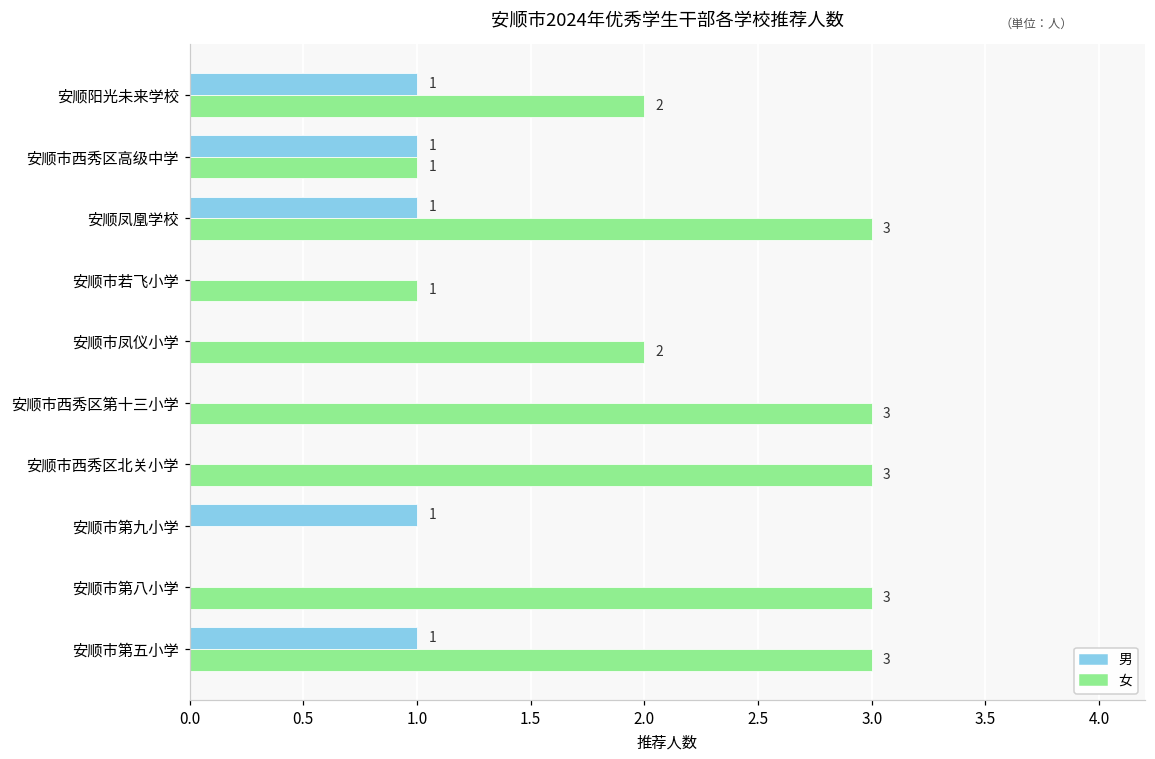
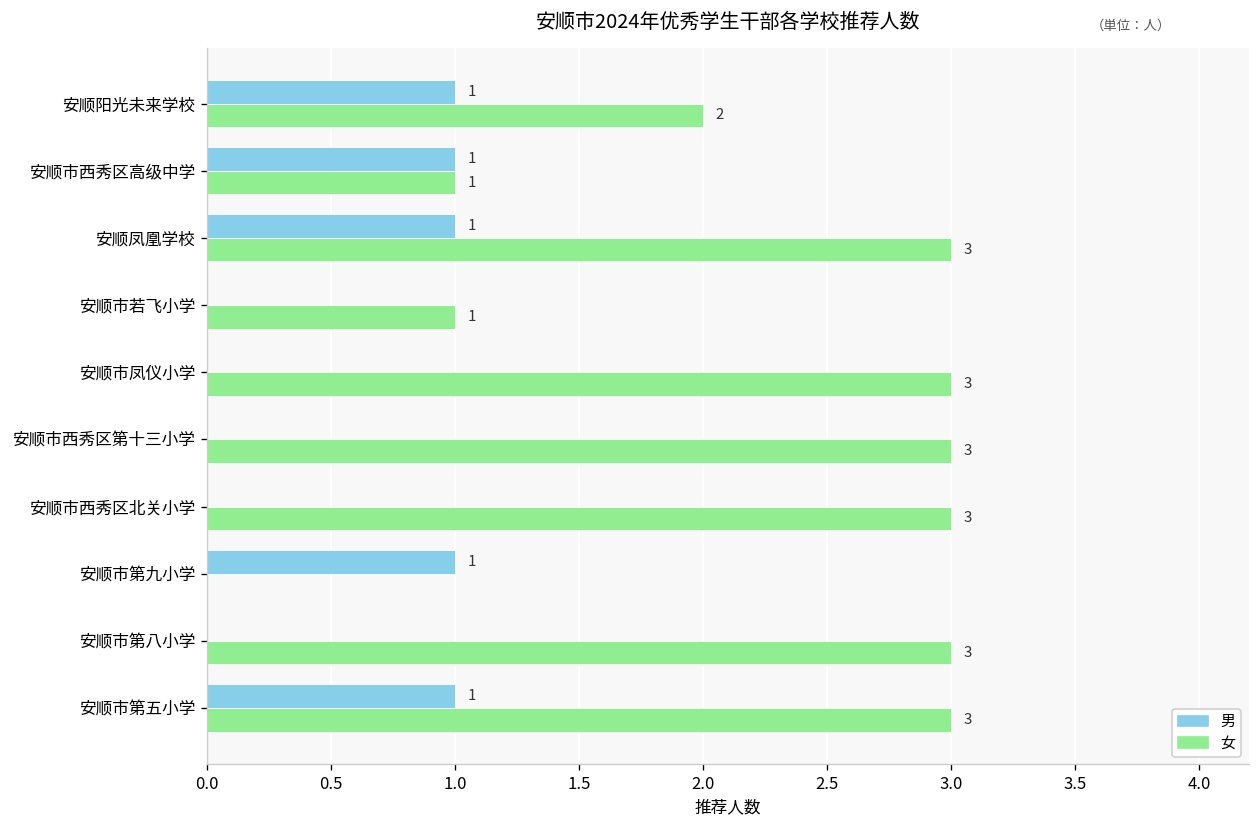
  {
    "男": {
      "安顺阳光未来学校": 1,
      "安顺市西秀区高级中学": 1,
      "安顺凤凰学校": 1,
      "安顺市第九小学": 1,
      "安顺市第五小学": 1
    },
    "女": {
      "安顺阳光未来学校": 2,
      "安顺市西秀区高级中学": 1,
      "安顺凤凰学校": 3,
      "安顺市若飞小学": 1,
-     "安顺市凤仪小学": 2,
+     "安顺市凤仪小学": 3,
      "安顺市西秀区第十三小学": 3,
      "安顺市西秀区北关小学": 3,
      "安顺市第八小学": 3,
      "安顺市第五小学": 3
    }
  }
